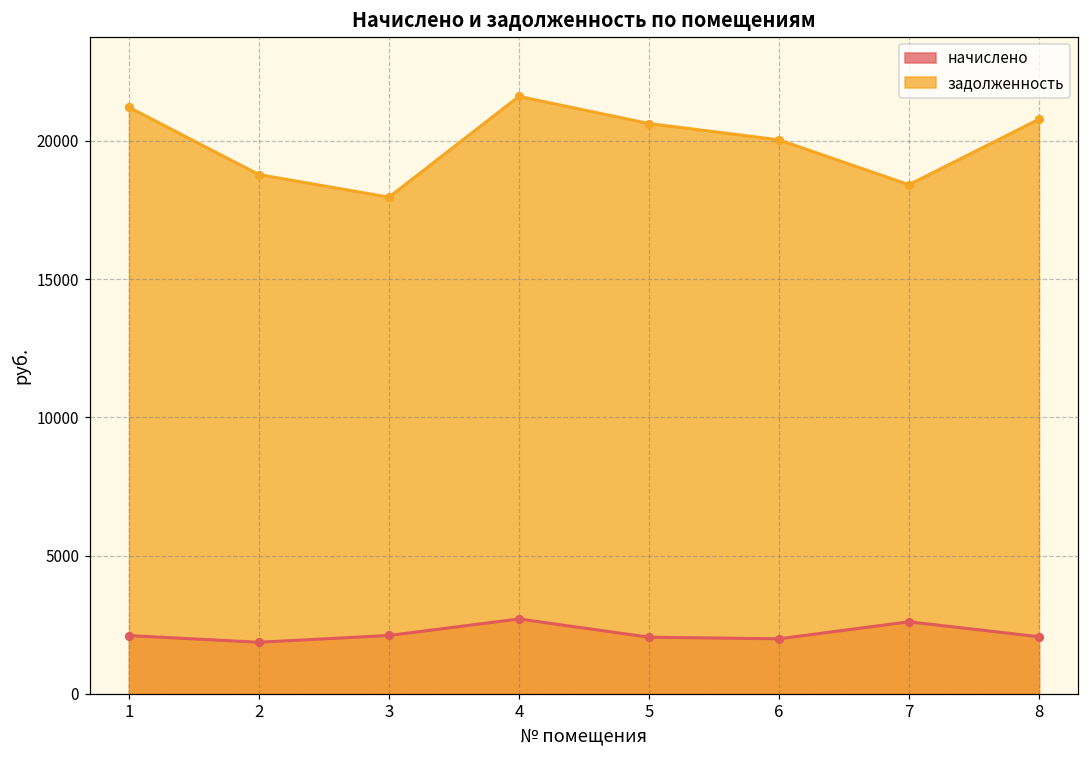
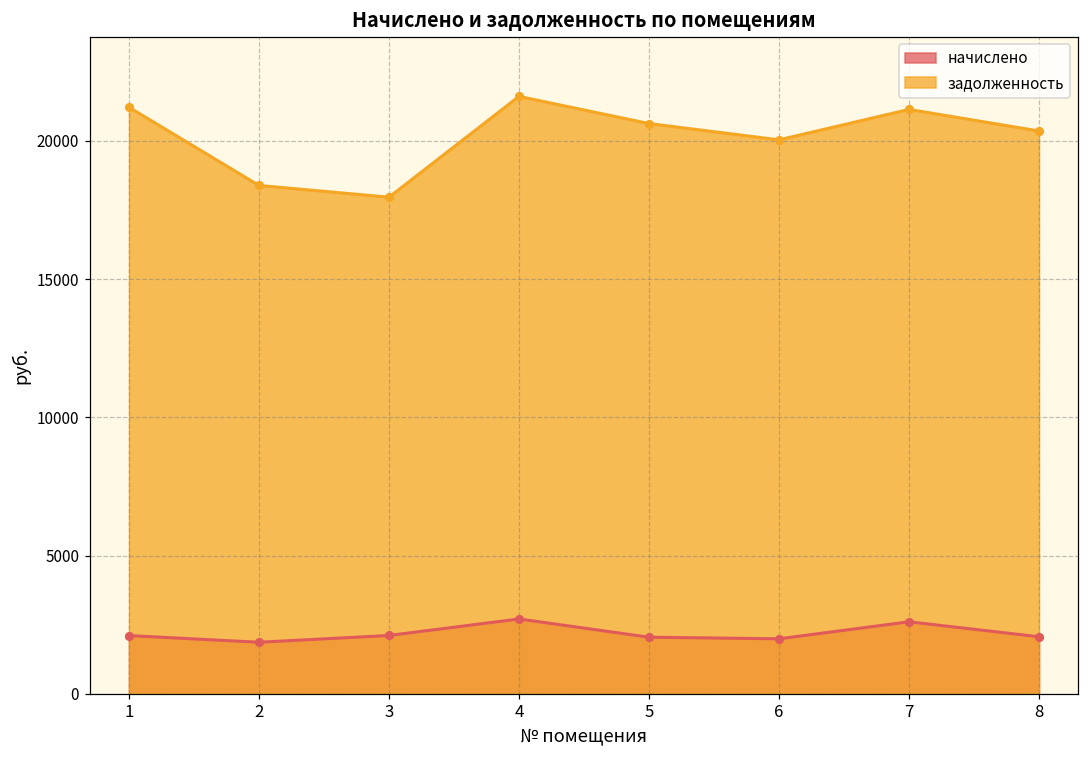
  {
    "начислено": {
      "1": 2100,
      "2": 1900,
      "3": 2100,
      "4": 2700,
      "5": 2000,
      "6": 2000,
      "7": 2600,
      "8": 2100
    },
    "задолженность": {
      "1": 21200,
-     "2": 18800,
+     "2": 18400,
      "3": 18000,
      "4": 21600,
      "5": 20600,
      "6": 20000,
-     "7": 18400,
-     "8": 20800
+     "7": 21100,
+     "8": 20400
    }
  }
